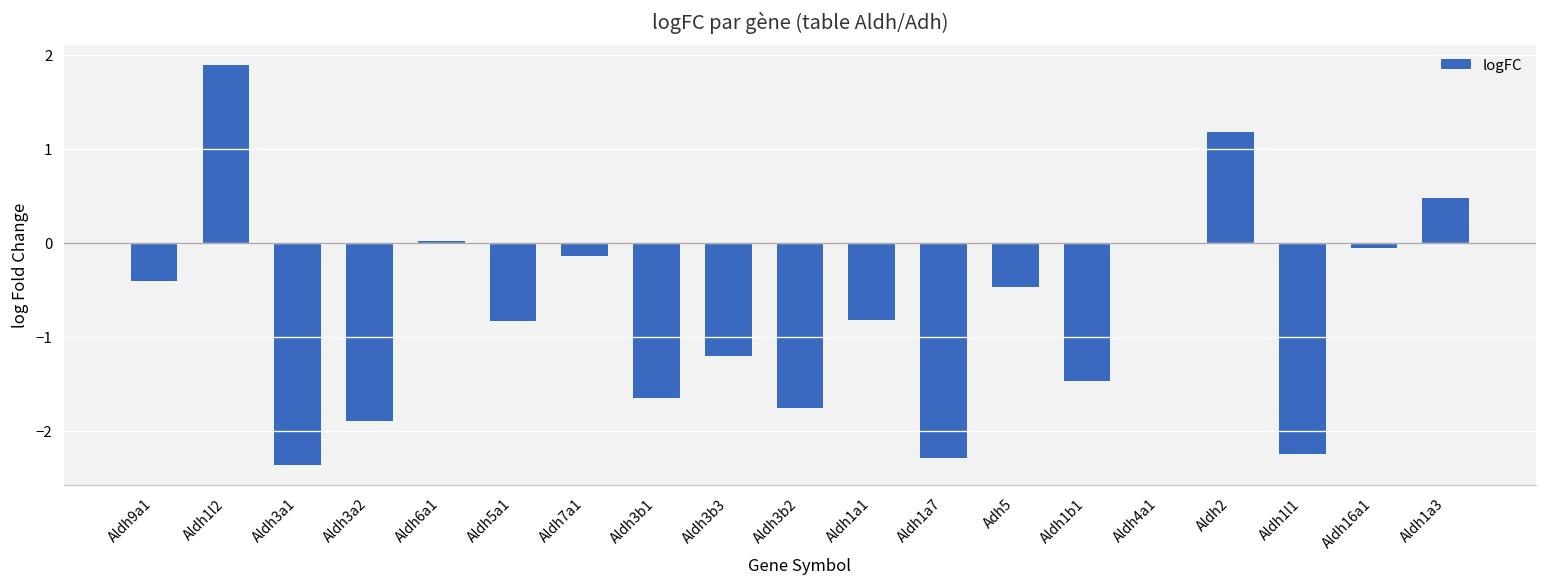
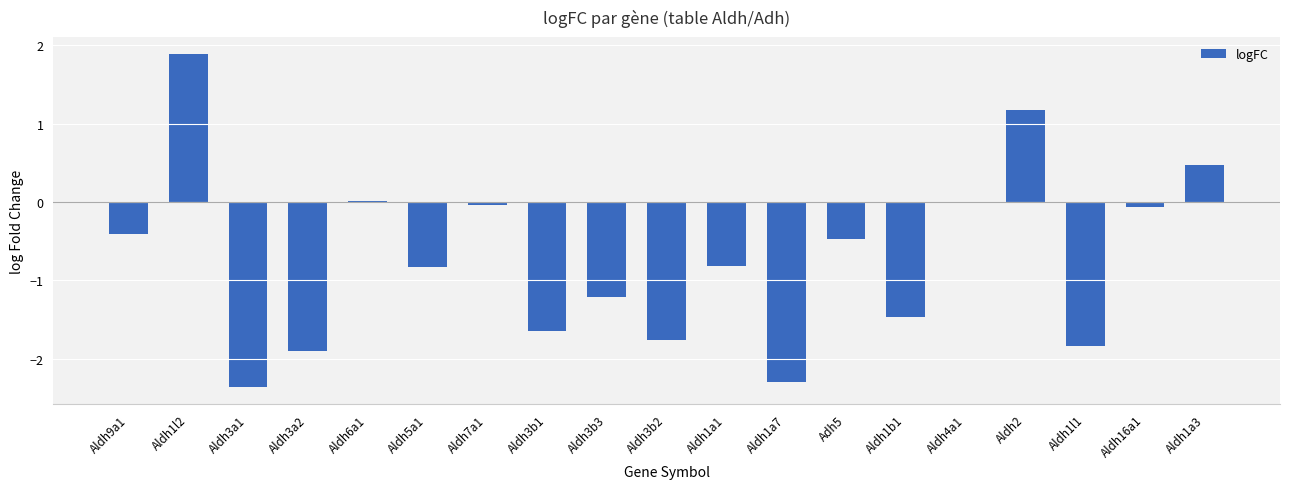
  {
    "Aldh9a1": -0.4,
    "Aldh1l2": 1.9,
    "Aldh3a1": -2.4,
    "Aldh3a2": -1.9,
    "Aldh5a1": -0.8,
-   "Aldh7a1": -0.1,
+   "Aldh7a1": 0.0,
    "Aldh3b1": -1.7,
    "Aldh3b3": -1.2,
    "Aldh3b2": -1.8,
    "Aldh1a1": -0.8,
    "Aldh1a7": -2.3,
    "Adh5": -0.5,
    "Aldh1b1": -1.5,
    "Aldh2": 1.2,
-   "Aldh1l1": -2.2,
+   "Aldh1l1": -1.8,
    "Aldh16a1": -0.1,
    "Aldh1a3": 0.5
  }
